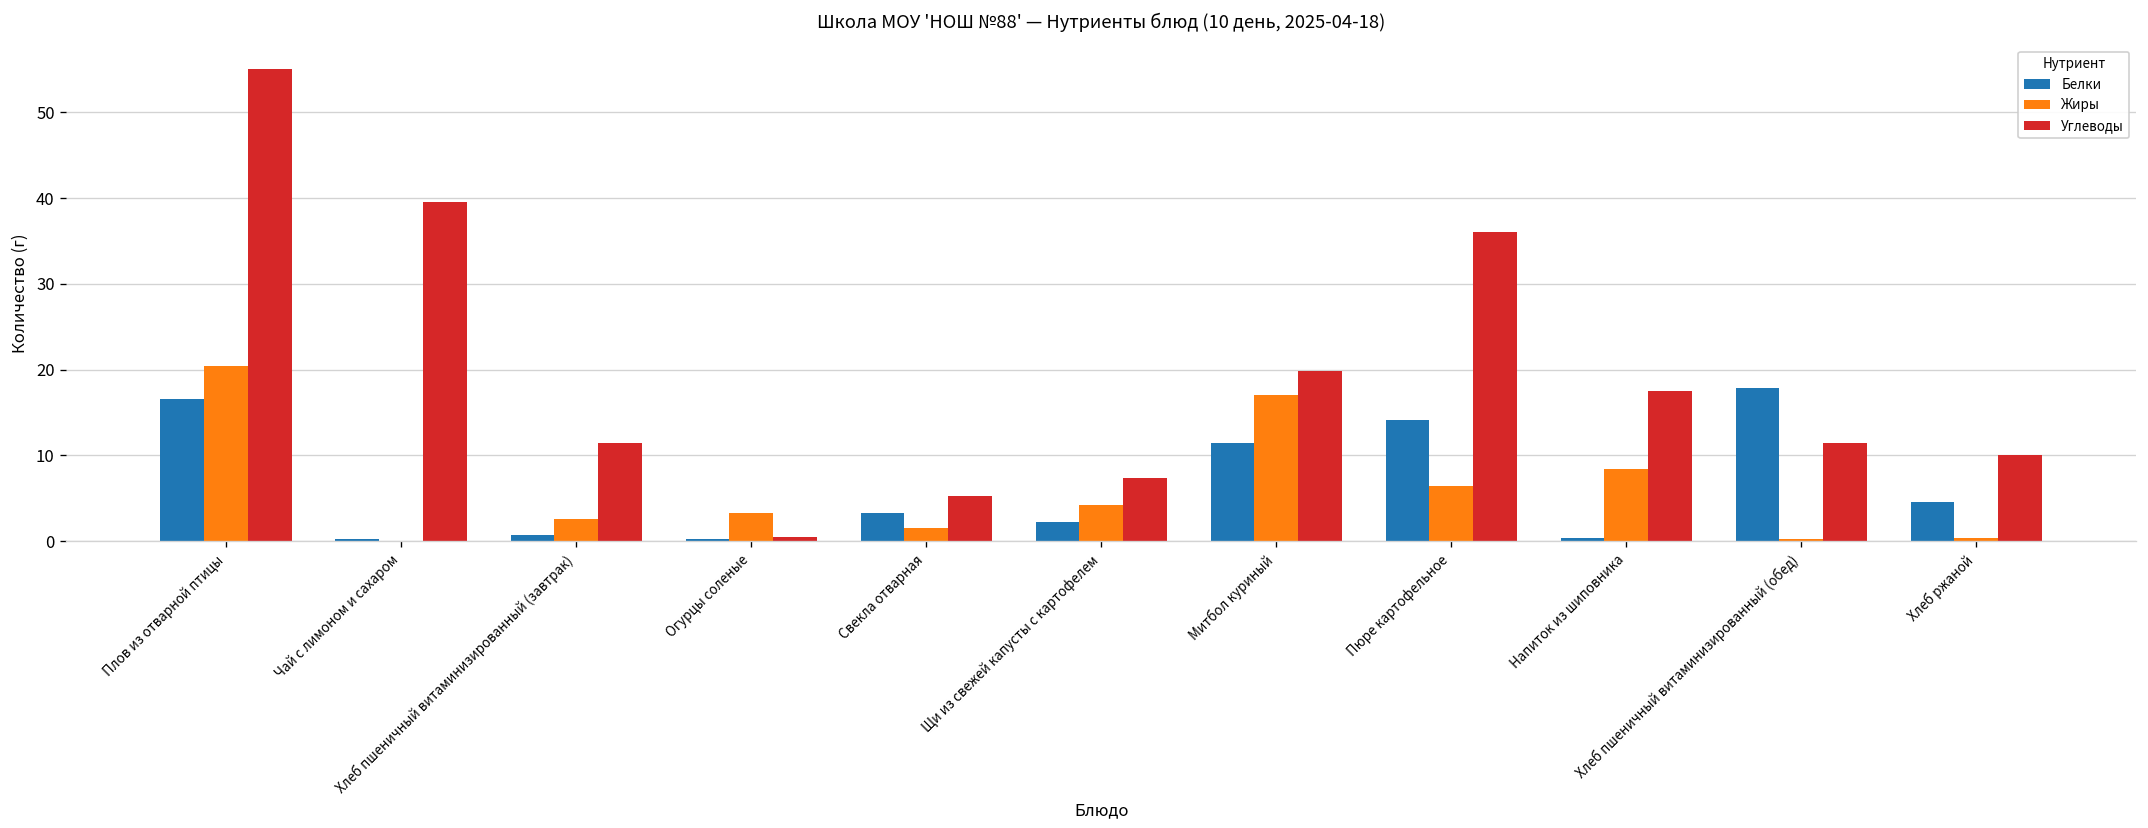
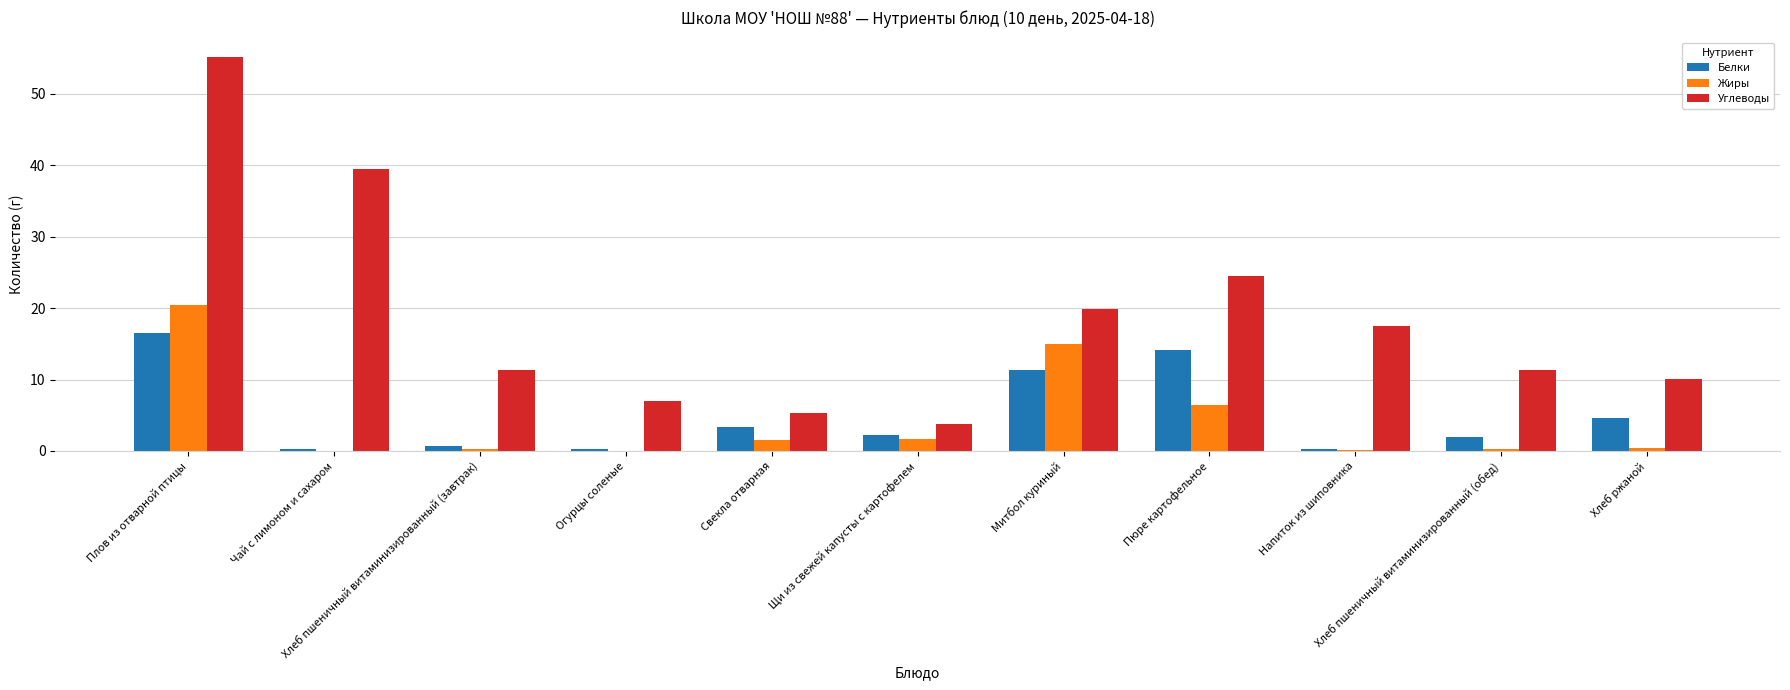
  {
    "Белки": {
      "Плов из отварной птицы": 17,
      "Хлеб пшеничный витаминизированный (завтрак)": 1,
      "Свекла отварная": 3,
      "Щи из свежей капусты с картофелем": 2,
      "Митбол куриный": 11,
      "Пюре картофельное": 14,
-     "Хлеб пшеничный витаминизированный (обед)": 18,
+     "Хлеб пшеничный витаминизированный (обед)": 2,
      "Хлеб ржаной": 5
    },
    "Жиры": {
      "Плов из отварной птицы": 20,
      "Чай с лимоном и сахаром": 0,
-     "Хлеб пшеничный витаминизированный (завтрак)": 3,
-     "Огурцы соленые": 3,
+     "Хлеб пшеничный витаминизированный (завтрак)": 0,
+     "Огурцы соленые": 0,
      "Свекла отварная": 2,
-     "Щи из свежей капусты с картофелем": 4,
-     "Митбол куриный": 17,
+     "Щи из свежей капусты с картофелем": 2,
+     "Митбол куриный": 15,
      "Пюре картофельное": 6,
-     "Напиток из шиповника": 8,
+     "Напиток из шиповника": 0,
      "Хлеб ржаной": 0
    },
    "Углеводы": {
      "Плов из отварной птицы": 55,
      "Чай с лимоном и сахаром": 40,
      "Хлеб пшеничный витаминизированный (завтрак)": 11,
-     "Огурцы соленые": 1,
+     "Огурцы соленые": 7,
      "Свекла отварная": 5,
-     "Щи из свежей капусты с картофелем": 7,
+     "Щи из свежей капусты с картофелем": 4,
      "Митбол куриный": 20,
-     "Пюре картофельное": 36,
+     "Пюре картофельное": 24,
      "Напиток из шиповника": 18,
      "Хлеб пшеничный витаминизированный (обед)": 11,
      "Хлеб ржаной": 10
    }
  }
